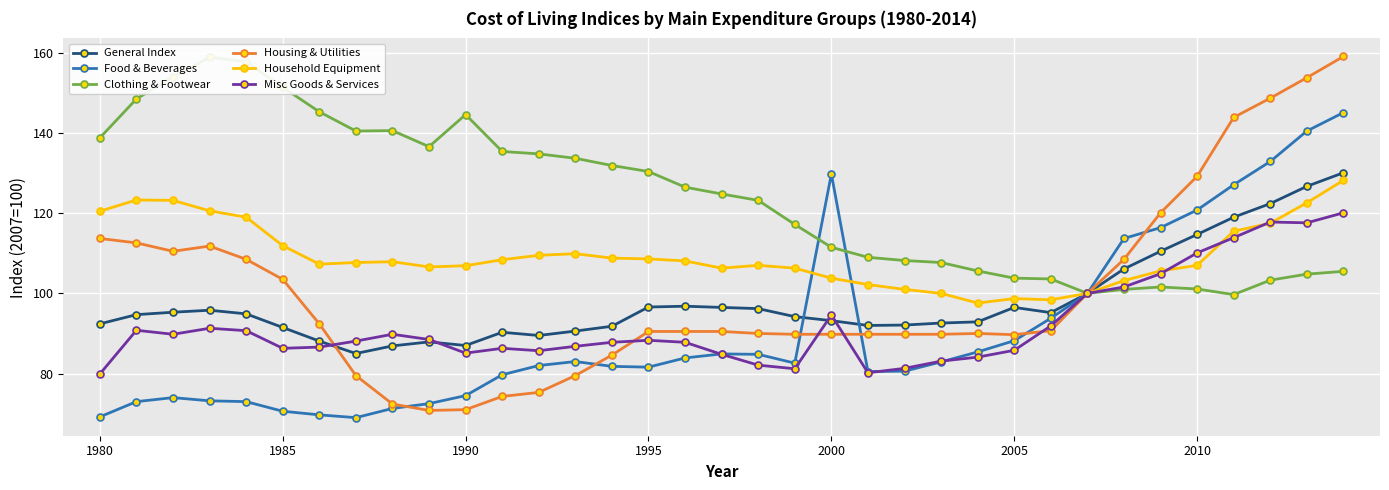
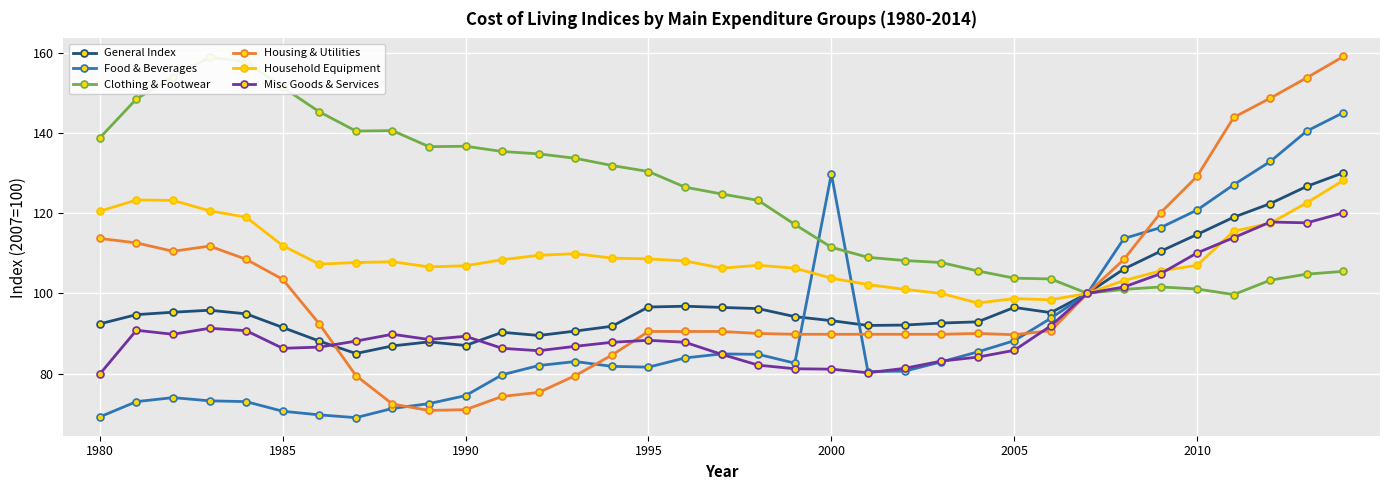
  {
    "General Index": {
      "1980": 92,
      "1985": 92,
      "1990": 87,
      "1995": 97,
      "2000": 93,
      "2005": 97,
      "2010": 115
    },
    "Food & Beverages": {
      "1980": 69,
      "1985": 71,
      "1990": 75,
      "1995": 82,
      "2000": 130,
      "2005": 88,
      "2010": 121
    },
    "Clothing & Footwear": {
      "1980": 139,
-     "1990": 145,
+     "1990": 137,
      "1995": 130,
      "2000": 112,
      "2005": 104,
      "2010": 101
    },
    "Housing & Utilities": {
      "1980": 114,
      "1985": 104,
      "1990": 71,
      "1995": 91,
      "2000": 90,
      "2005": 90,
      "2010": 129
    },
    "Household Equipment": {
      "1980": 121,
      "1985": 112,
      "1990": 107,
      "1995": 109,
      "2000": 104,
      "2005": 99,
      "2010": 107
    },
    "Misc Goods & Services": {
      "1980": 80,
      "1985": 86,
-     "1990": 85,
+     "1990": 89,
      "1995": 88,
-     "2000": 95,
+     "2000": 81,
      "2005": 86,
      "2010": 110
    }
  }
